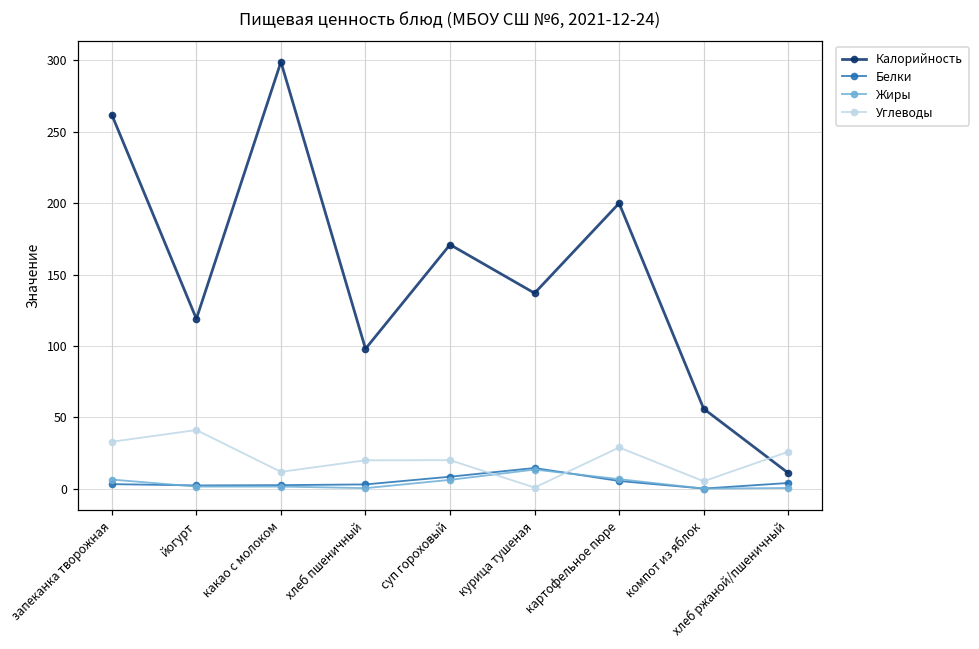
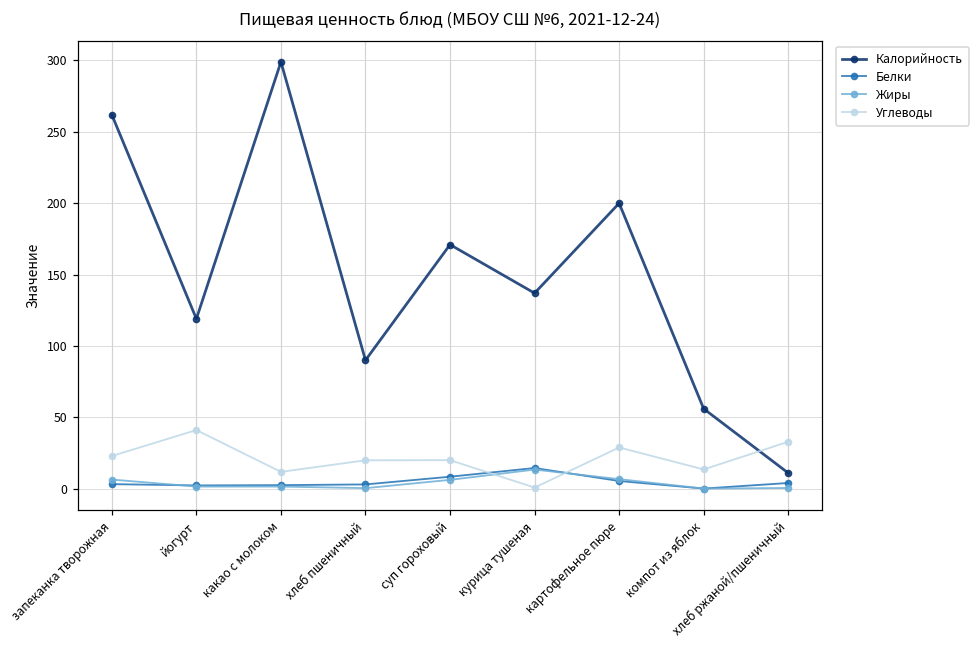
  {
    "Калорийность": {
      "запеканка творожная": 262,
      "йогурт": 119,
      "какао с молоком": 299,
-     "хлеб пшеничный": 98,
+     "хлеб пшеничный": 90,
      "суп гороховый": 171,
      "курица тушеная": 137,
      "картофельное пюре": 200,
      "компот из яблок": 56,
      "хлеб ржаной/пшеничный": 11
    },
    "Белки": {
      "запеканка творожная": 3,
      "хлеб пшеничный": 3,
      "суп гороховый": 8,
      "хлеб ржаной/пшеничный": 4
    },
    "Жиры": {
      "запеканка творожная": 6,
      "хлеб пшеничный": 0,
      "суп гороховый": 6,
      "хлеб ржаной/пшеничный": 1
    },
    "Углеводы": {
-     "запеканка творожная": 33,
+     "запеканка творожная": 23,
      "йогурт": 41,
      "какао с молоком": 12,
      "хлеб пшеничный": 20,
      "суп гороховый": 20,
      "курица тушеная": 1,
      "картофельное пюре": 29,
-     "компот из яблок": 5,
-     "хлеб ржаной/пшеничный": 26
+     "компот из яблок": 14,
+     "хлеб ржаной/пшеничный": 33
    }
  }
